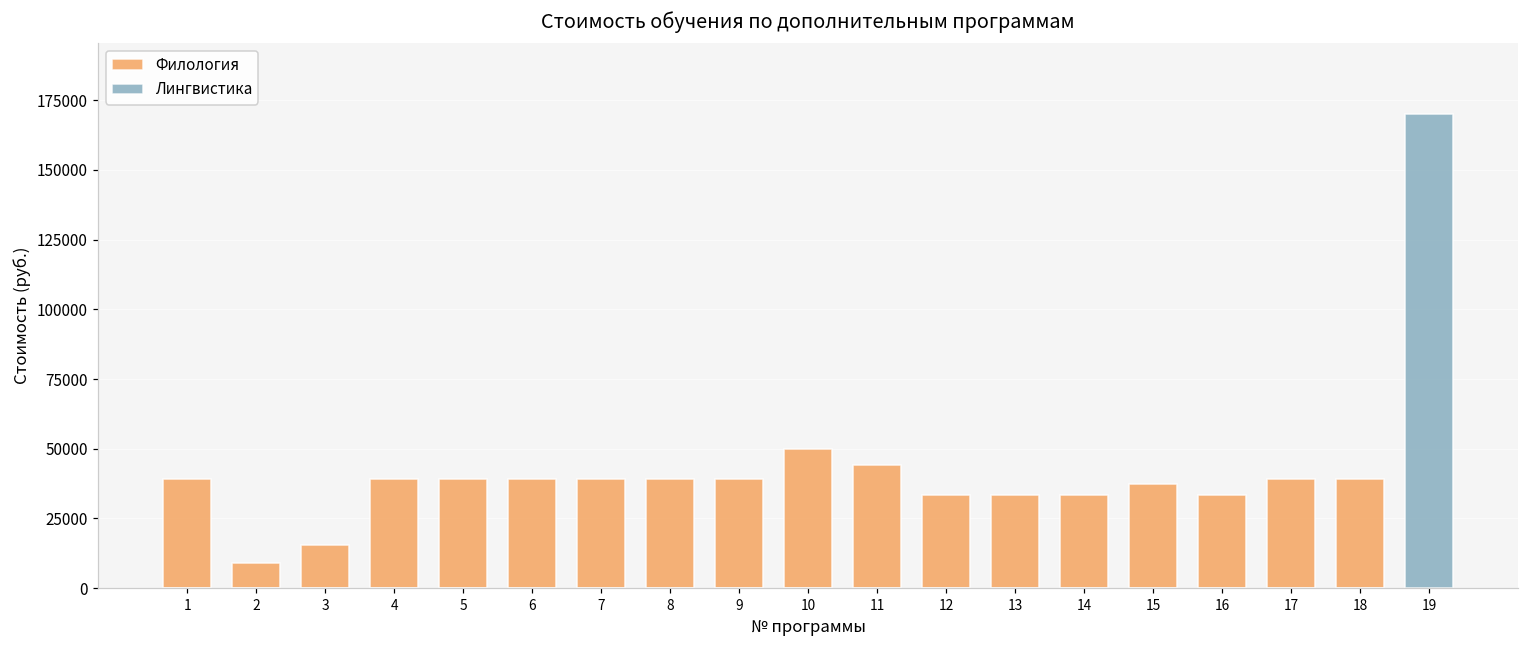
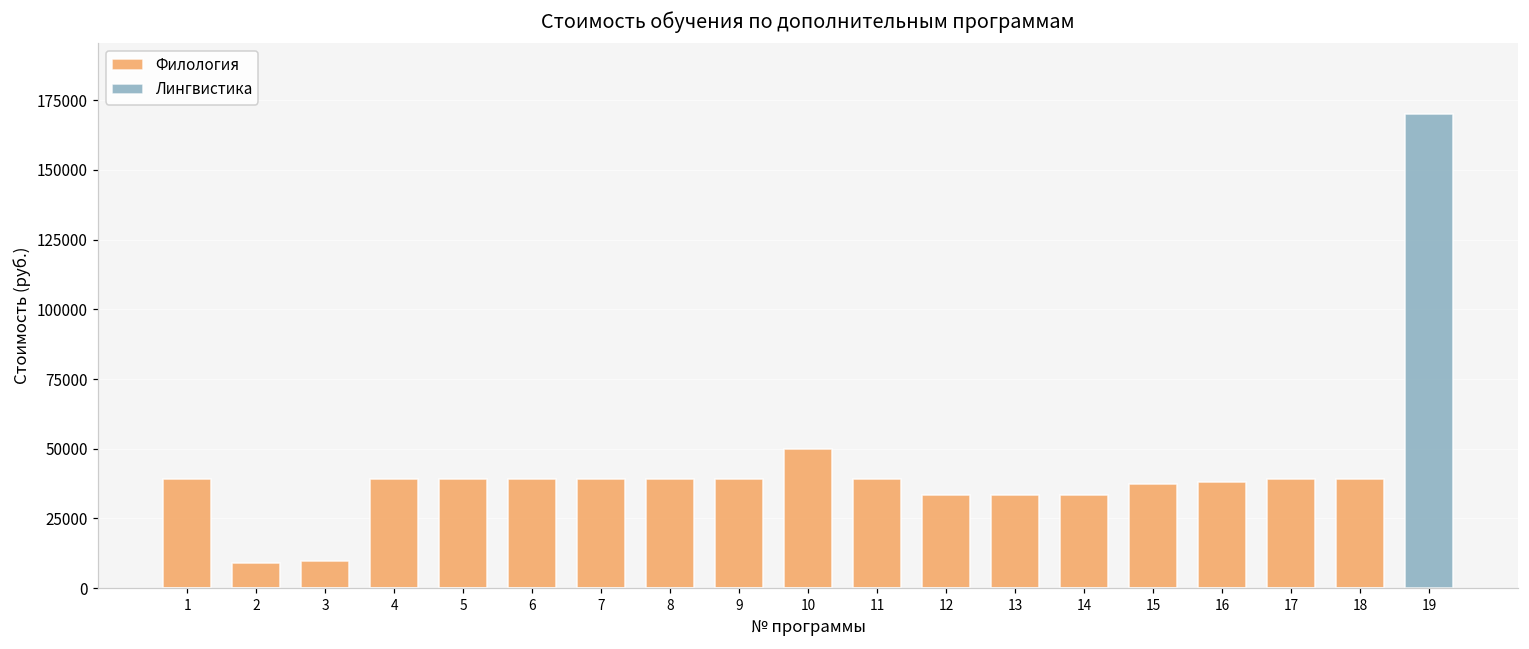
  {
    "Филология": {
      "1": 39000,
      "2": 9000,
-     "3": 16000,
+     "3": 10000,
      "4": 39000,
      "5": 39000,
      "6": 39000,
      "7": 39000,
      "8": 39000,
      "9": 39000,
      "10": 50000,
-     "11": 44000,
+     "11": 39000,
      "12": 34000,
      "13": 34000,
      "14": 34000,
      "15": 37000,
-     "16": 34000,
+     "16": 38000,
      "17": 39000,
      "18": 39000,
      "19": 0
    },
    "Лингвистика": {
      "1": 0,
      "2": 0,
      "3": 0,
      "4": 0,
      "5": 0,
      "6": 0,
      "7": 0,
      "8": 0,
      "9": 0,
      "10": 0,
      "11": 0,
      "12": 0,
      "13": 0,
      "14": 0,
      "15": 0,
      "16": 0,
      "17": 0,
      "18": 0,
      "19": 170000
    }
  }
